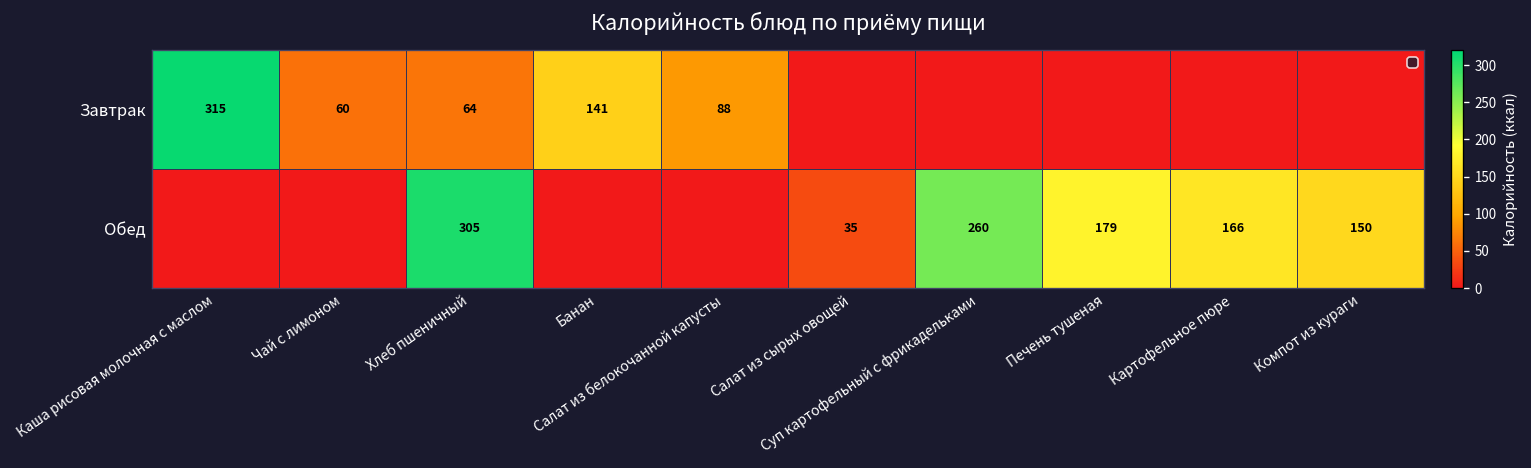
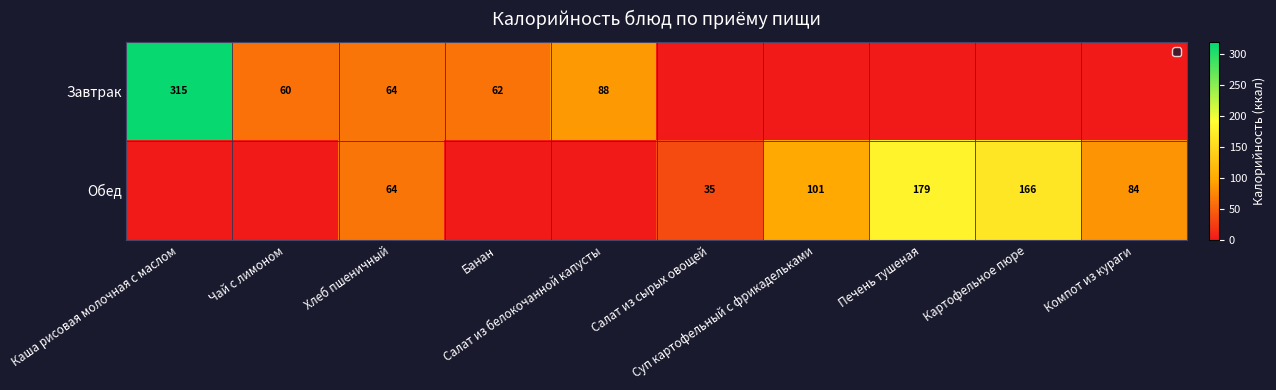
  {
    "Завтрак": {
      "Каша рисовая молочная с маслом": 315,
      "Чай с лимоном": 60,
      "Хлеб пшеничный": 64,
-     "Банан": 141,
+     "Банан": 62,
      "Салат из белокочанной капусты": 88
    },
    "Обед": {
-     "Хлеб пшеничный": 305,
+     "Хлеб пшеничный": 64,
      "Салат из сырых овощей": 35,
-     "Суп картофельный с фрикадельками": 260,
+     "Суп картофельный с фрикадельками": 101,
      "Печень тушеная": 179,
      "Картофельное пюре": 166,
-     "Компот из кураги": 150
+     "Компот из кураги": 84
    }
  }
